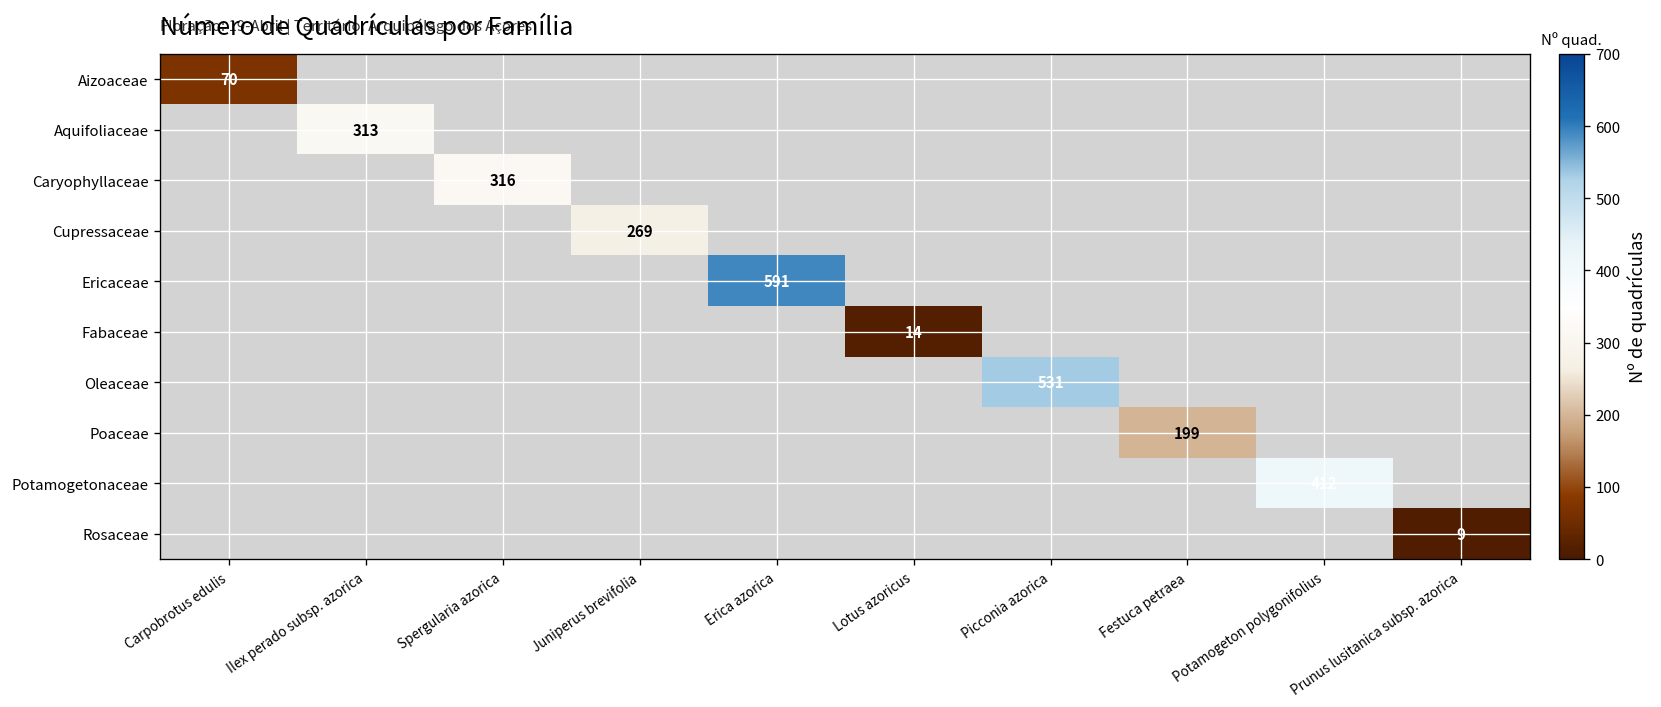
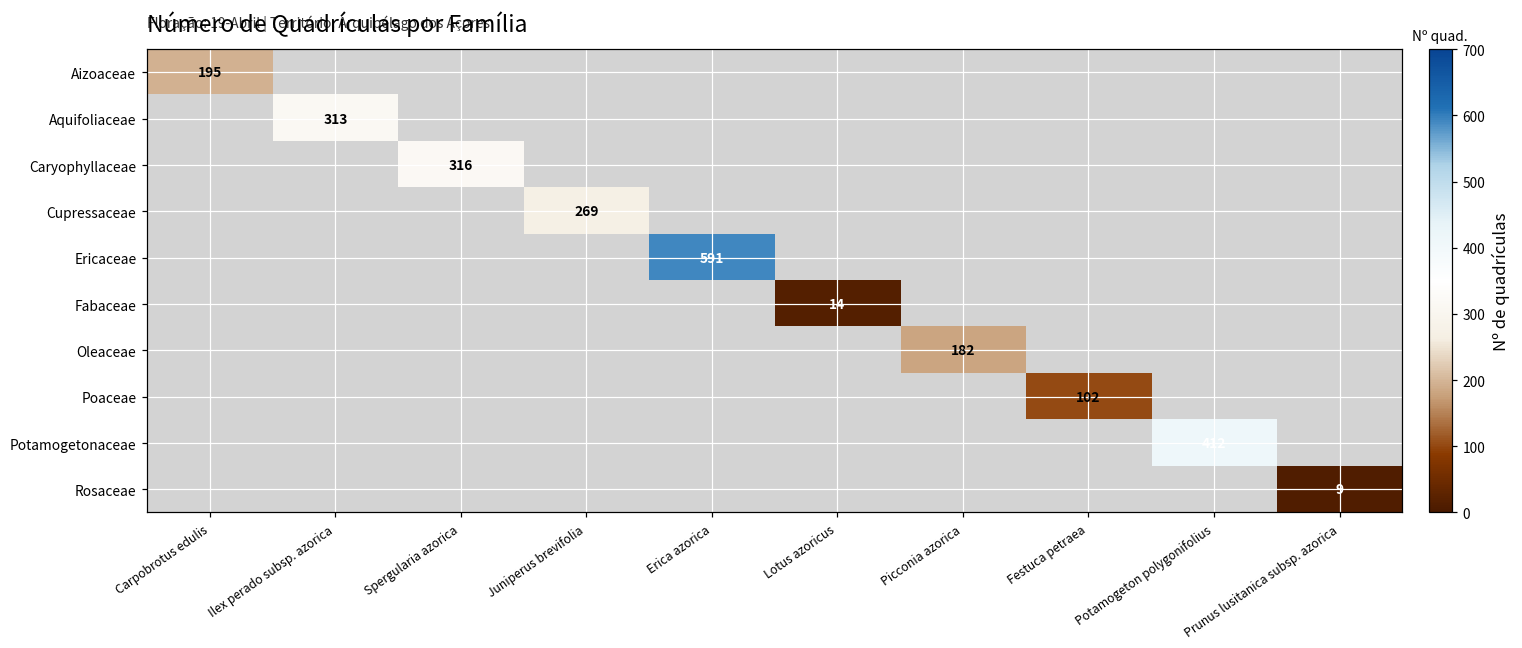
  {
    "Aizoaceae": {
-     "Carpobrotus edulis": 70
+     "Carpobrotus edulis": 195
    },
    "Aquifoliaceae": {
      "Ilex perado subsp. azorica": 313
    },
    "Caryophyllaceae": {
      "Spergularia azorica": 316
    },
    "Cupressaceae": {
      "Juniperus brevifolia": 269
    },
    "Ericaceae": {
      "Erica azorica": 591
    },
    "Fabaceae": {
      "Lotus azoricus": 14
    },
    "Oleaceae": {
-     "Picconia azorica": 531
+     "Picconia azorica": 182
    },
    "Poaceae": {
-     "Festuca petraea": 199
+     "Festuca petraea": 102
    },
    "Rosaceae": {
      "Prunus lusitanica subsp. azorica": 9
    }
  }
